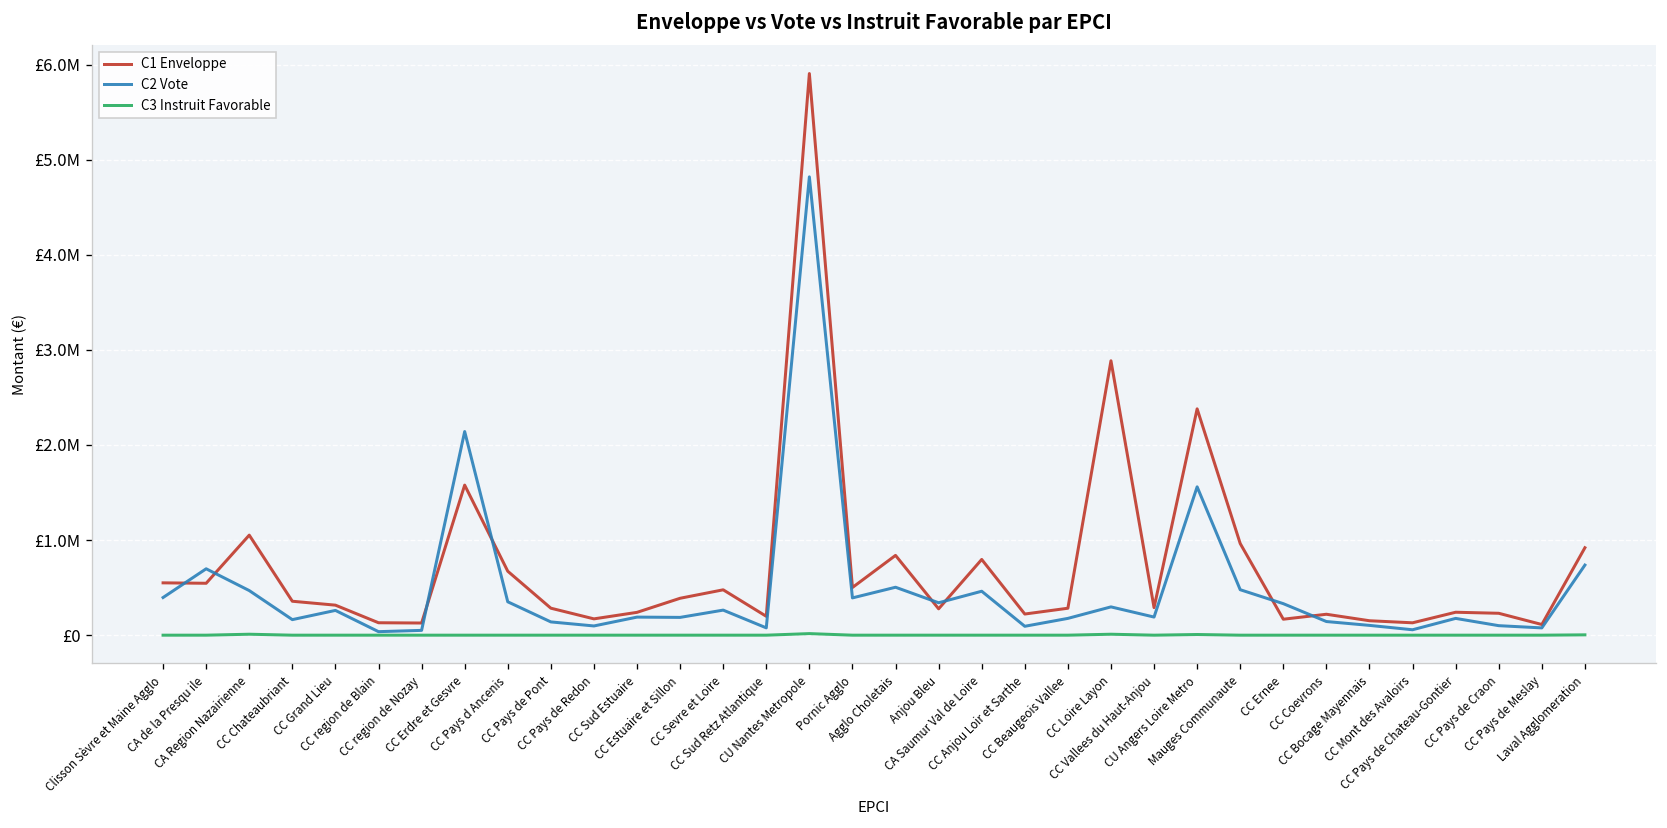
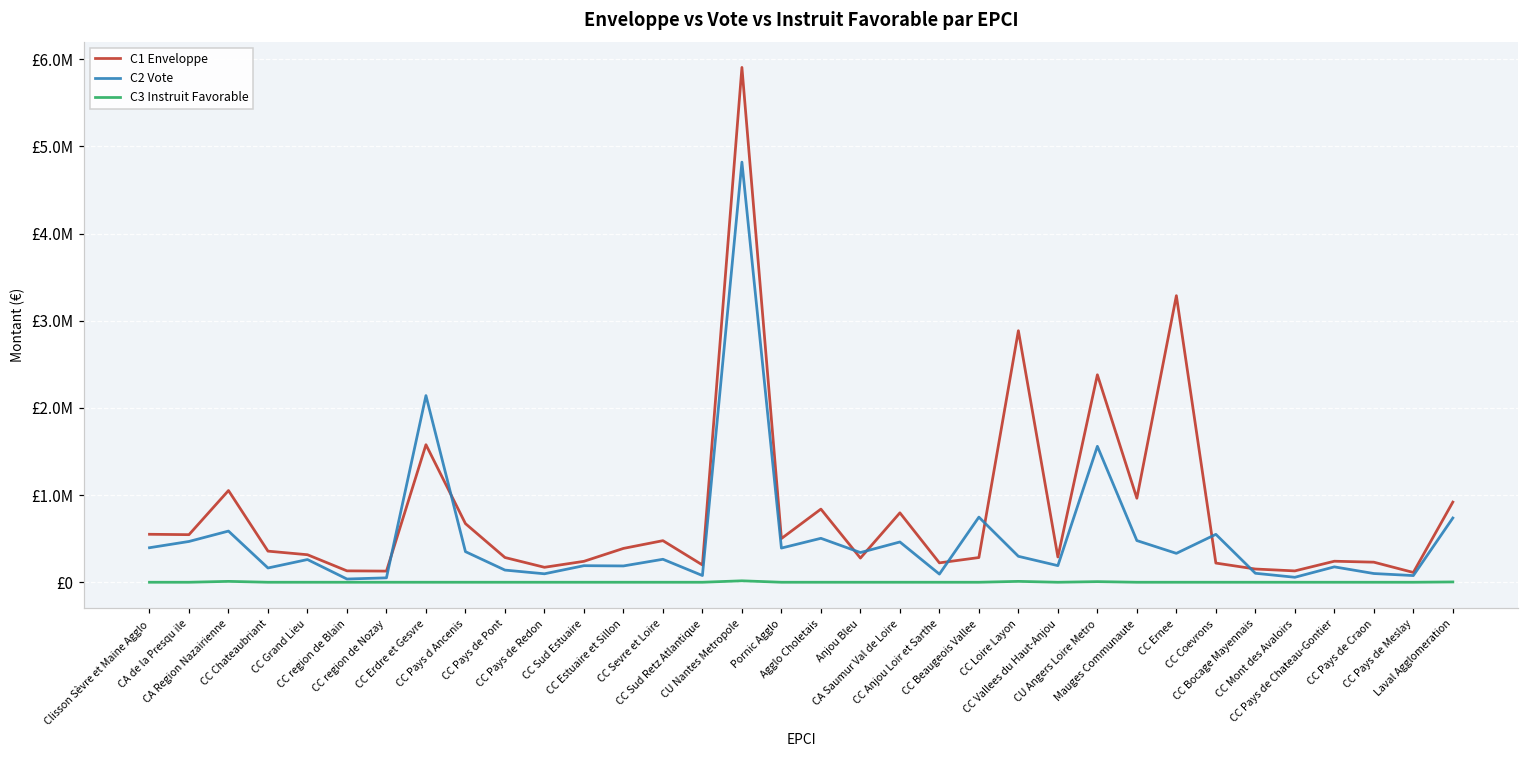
  {
    "C1 Enveloppe": {
      "Clisson Sèvre et Maine Agglo": "£600000",
      "CA de la Presqu ile": "£500000",
      "CA Region Nazairienne": "£1100000",
      "CC Chateaubriant": "£400000",
      "CC Grand Lieu": "£300000",
      "CC region de Blain": "£100000",
      "CC region de Nozay": "£100000",
      "CC Erdre et Gesvre": "£1600000",
      "CC Pays d Ancenis": "£700000",
      "CC Pays de Pont": "£300000",
      "CC Pays de Redon": "£200000",
      "CC Sud Estuaire": "£200000",
      "CC Estuaire et Sillon": "£400000",
      "CC Sevre et Loire": "£500000",
      "CC Sud Retz Atlantique": "£200000",
      "CU Nantes Metropole": "£5900000",
      "Pornic Agglo": "£500000",
      "Agglo Choletais": "£800000",
      "Anjou Bleu": "£300000",
      "CA Saumur Val de Loire": "£800000",
      "CC Anjou Loir et Sarthe": "£200000",
      "CC Beaugeois Vallee": "£300000",
      "CC Loire Layon": "£2900000",
      "CC Vallees du Haut-Anjou": "£300000",
      "CU Angers Loire Metro": "£2400000",
      "Mauges Communaute": "£1000000",
-     "CC Ernee": "£200000",
+     "CC Ernee": "£3300000",
      "CC Coevrons": "£200000",
      "CC Bocage Mayennais": "£200000",
      "CC Mont des Avaloirs": "£100000",
      "CC Pays de Chateau-Gontier": "£200000",
      "CC Pays de Craon": "£200000",
      "CC Pays de Meslay": "£100000",
      "Laval Agglomeration": "£900000"
    },
    "C2 Vote": {
      "Clisson Sèvre et Maine Agglo": "£400000",
-     "CA de la Presqu ile": "£700000",
-     "CA Region Nazairienne": "£500000",
+     "CA de la Presqu ile": "£500000",
+     "CA Region Nazairienne": "£600000",
      "CC Chateaubriant": "£200000",
      "CC Grand Lieu": "£300000",
      "CC region de Blain": "£0",
      "CC region de Nozay": "£100000",
      "CC Erdre et Gesvre": "£2100000",
      "CC Pays d Ancenis": "£400000",
      "CC Pays de Pont": "£100000",
      "CC Pays de Redon": "£100000",
      "CC Sud Estuaire": "£200000",
      "CC Estuaire et Sillon": "£200000",
      "CC Sevre et Loire": "£300000",
      "CC Sud Retz Atlantique": "£100000",
      "CU Nantes Metropole": "£4800000",
      "Pornic Agglo": "£400000",
      "Agglo Choletais": "£500000",
      "Anjou Bleu": "£300000",
      "CA Saumur Val de Loire": "£500000",
      "CC Anjou Loir et Sarthe": "£100000",
-     "CC Beaugeois Vallee": "£200000",
+     "CC Beaugeois Vallee": "£700000",
      "CC Loire Layon": "£300000",
      "CC Vallees du Haut-Anjou": "£200000",
      "CU Angers Loire Metro": "£1600000",
      "Mauges Communaute": "£500000",
      "CC Ernee": "£300000",
-     "CC Coevrons": "£100000",
+     "CC Coevrons": "£500000",
      "CC Bocage Mayennais": "£100000",
      "CC Mont des Avaloirs": "£100000",
      "CC Pays de Chateau-Gontier": "£200000",
      "CC Pays de Craon": "£100000",
      "CC Pays de Meslay": "£100000",
      "Laval Agglomeration": "£700000"
    },
    "C3 Instruit Favorable": {
      "Clisson Sèvre et Maine Agglo": "£0",
      "CA de la Presqu ile": "£0",
      "CA Region Nazairienne": "£0",
      "CC Chateaubriant": "£0",
      "CC Grand Lieu": "£0",
      "CC region de Blain": "£0",
      "CC region de Nozay": "£0",
      "CC Erdre et Gesvre": "£0",
      "CC Pays d Ancenis": "£0",
      "CC Pays de Pont": "£0",
      "CC Pays de Redon": "£0",
      "CC Sud Estuaire": "£0",
      "CC Estuaire et Sillon": "£0",
      "CC Sevre et Loire": "£0",
      "CC Sud Retz Atlantique": "£0",
      "CU Nantes Metropole": "£0",
      "Pornic Agglo": "£0",
      "Agglo Choletais": "£0",
      "Anjou Bleu": "£0",
      "CA Saumur Val de Loire": "£0",
      "CC Anjou Loir et Sarthe": "£0",
      "CC Beaugeois Vallee": "£0",
      "CC Loire Layon": "£0",
      "CC Vallees du Haut-Anjou": "£0",
      "CU Angers Loire Metro": "£0",
      "Mauges Communaute": "£0",
      "CC Ernee": "£0",
      "CC Coevrons": "£0",
      "CC Bocage Mayennais": "£0",
      "CC Mont des Avaloirs": "£0",
      "CC Pays de Chateau-Gontier": "£0",
      "CC Pays de Craon": "£0",
      "CC Pays de Meslay": "£0",
      "Laval Agglomeration": "£0"
    }
  }
